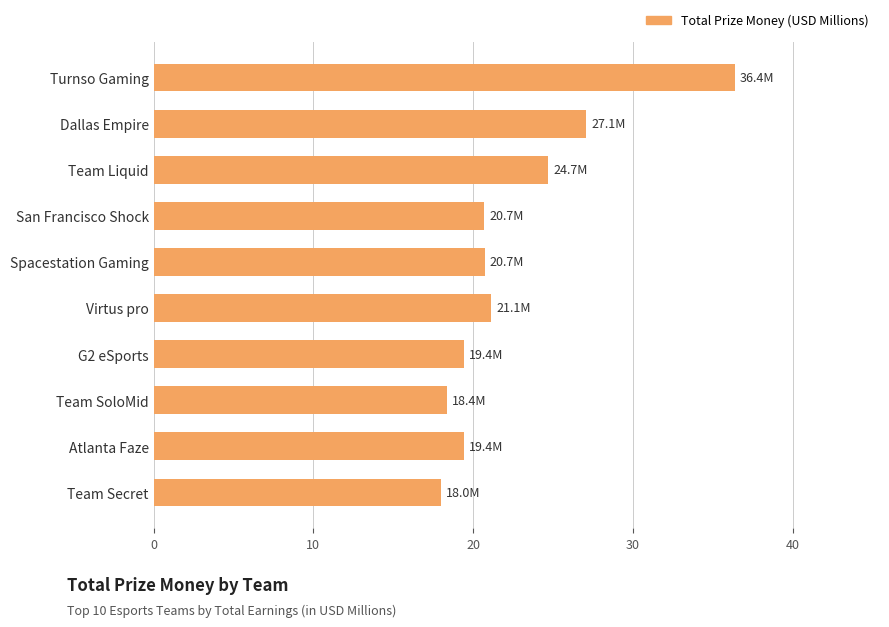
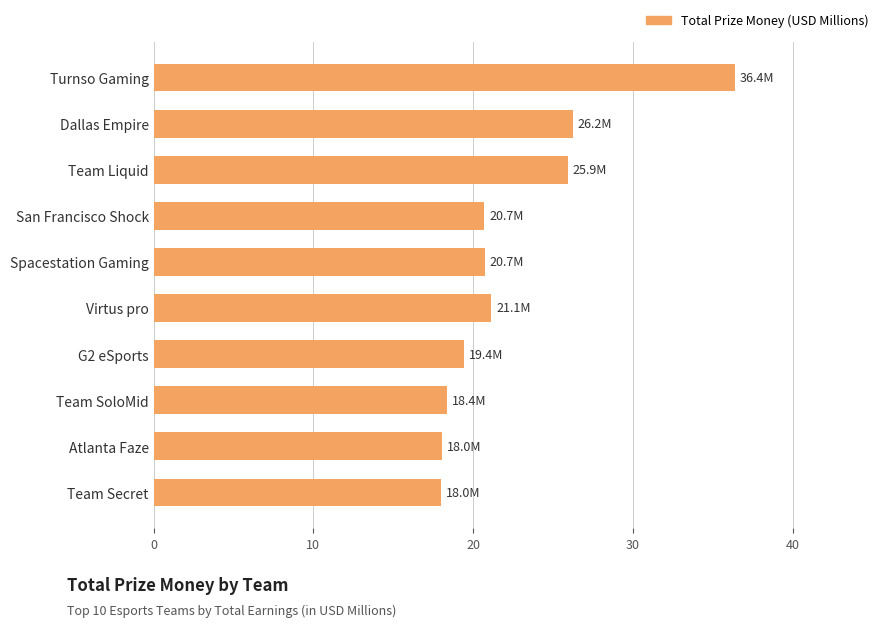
  {
    "Turnso Gaming": "36.4M",
-   "Dallas Empire": "27.1M",
-   "Team Liquid": "24.7M",
+   "Dallas Empire": "26.2M",
+   "Team Liquid": "25.9M",
    "San Francisco Shock": "20.7M",
    "Spacestation Gaming": "20.7M",
    "Virtus pro": "21.1M",
    "G2 eSports": "19.4M",
    "Team SoloMid": "18.4M",
-   "Atlanta Faze": "19.4M",
+   "Atlanta Faze": "18.0M",
    "Team Secret": "18.0M"
  }
